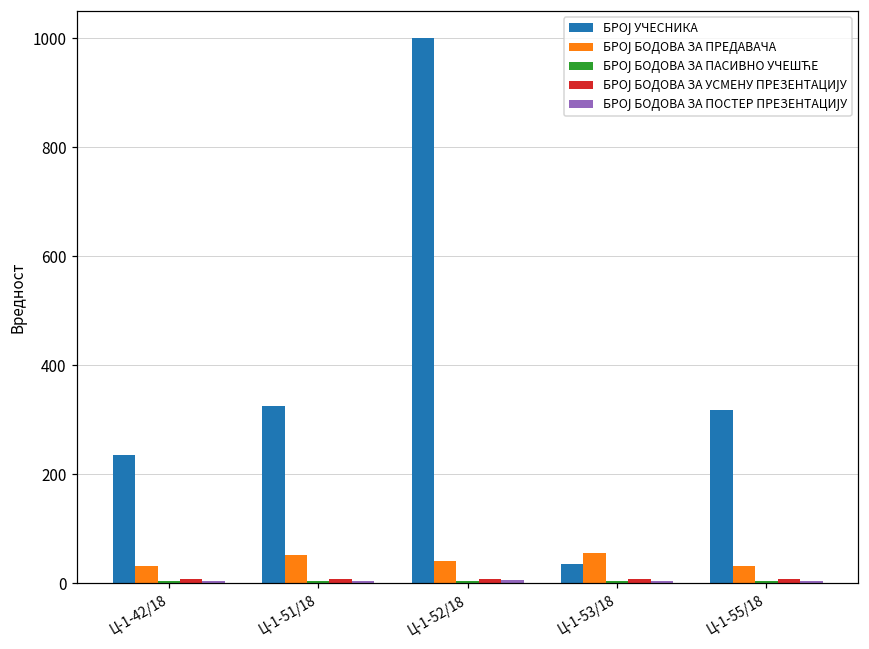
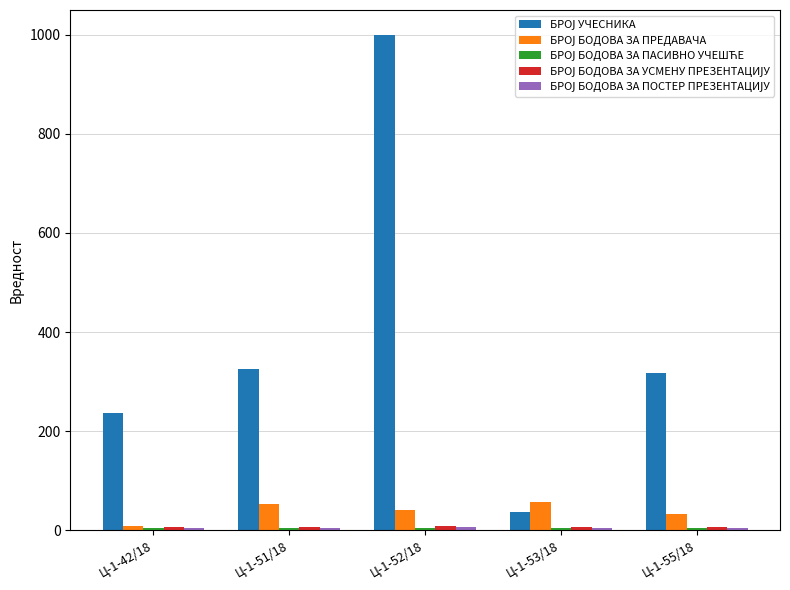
  {
    "БРОЈ УЧЕСНИКА": {
      "Ц-1-42/18": 240,
      "Ц-1-51/18": 330,
      "Ц-1-52/18": 1000,
      "Ц-1-53/18": 40,
      "Ц-1-55/18": 320
    },
    "БРОЈ БОДОВА ЗА ПРЕДАВАЧА": {
-     "Ц-1-42/18": 30,
+     "Ц-1-42/18": 10,
      "Ц-1-51/18": 50,
      "Ц-1-52/18": 40,
      "Ц-1-53/18": 60,
      "Ц-1-55/18": 30
    },
    "БРОЈ БОДОВА ЗА УСМЕНУ ПРЕЗЕНТАЦИЈУ": {
      "Ц-1-42/18": 10,
      "Ц-1-51/18": 10,
      "Ц-1-52/18": 10,
      "Ц-1-53/18": 10,
      "Ц-1-55/18": 10
    },
    "БРОЈ БОДОВА ЗА ПОСТЕР ПРЕЗЕНТАЦИЈУ": {
      "Ц-1-52/18": 10
    }
  }
